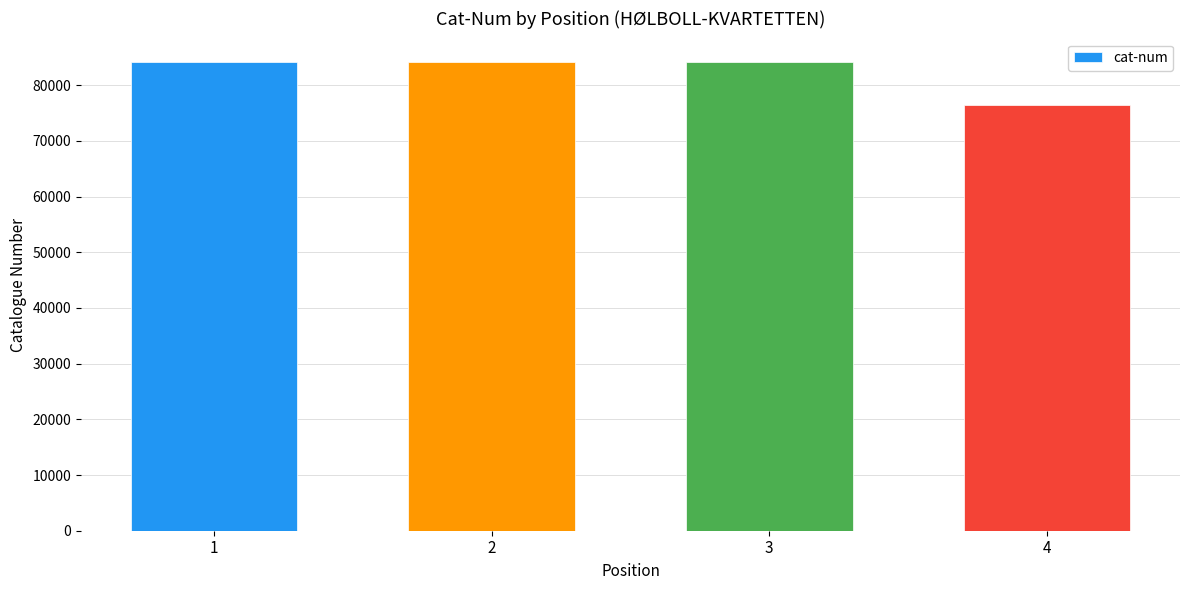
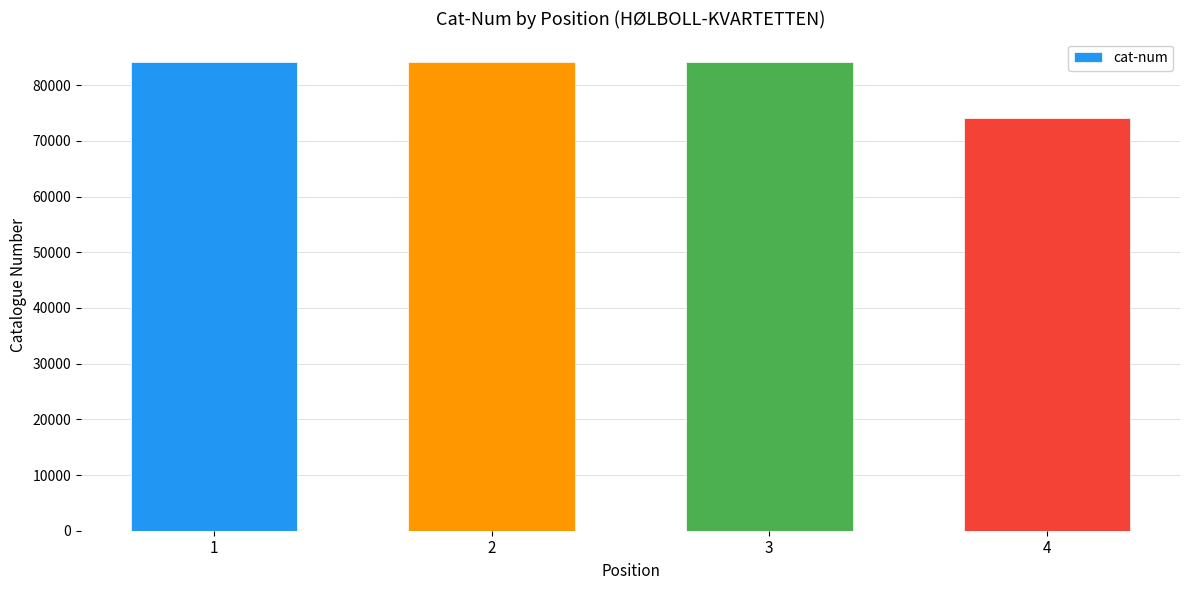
  {
    "1": 84000,
    "2": 84000,
    "3": 84000,
-   "4": 76000
+   "4": 74000
  }
